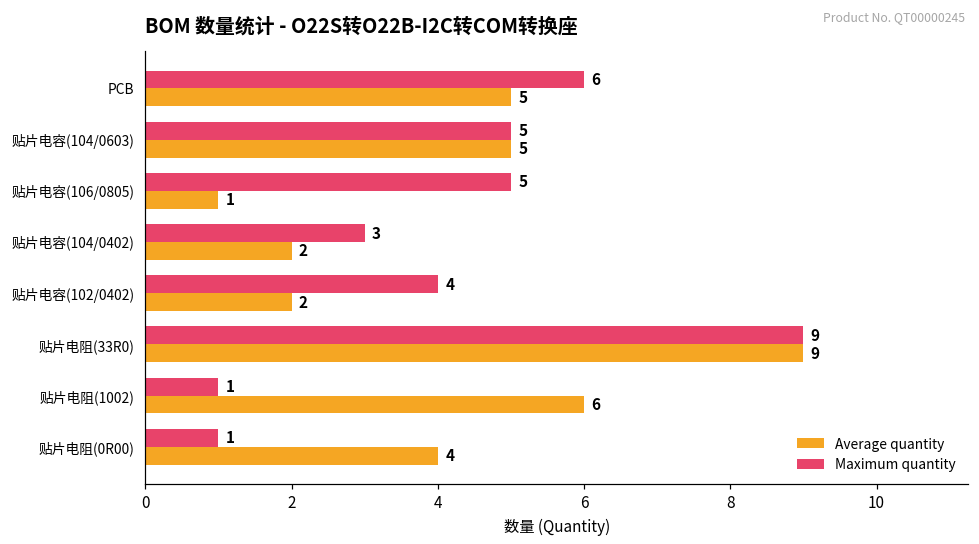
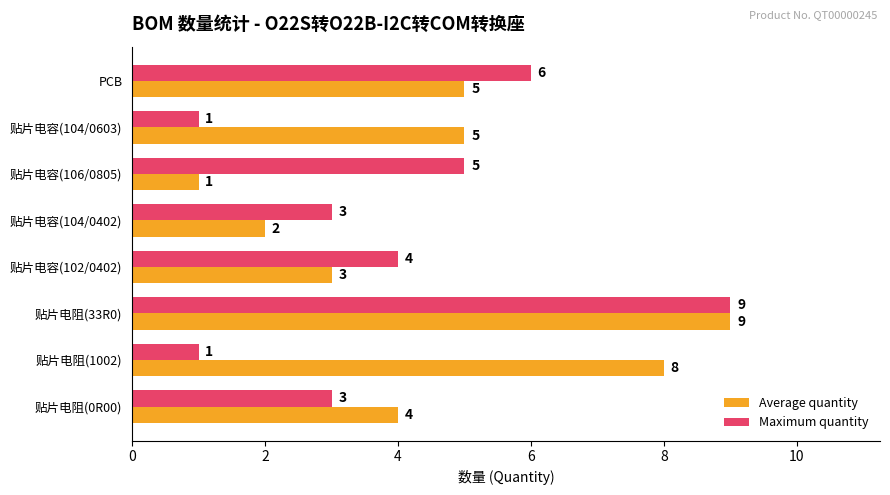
  {
    "Average quantity": {
      "PCB": 5,
      "贴片电容(104/0603)": 5,
      "贴片电容(106/0805)": 1,
      "贴片电容(104/0402)": 2,
-     "贴片电容(102/0402)": 2,
+     "贴片电容(102/0402)": 3,
      "贴片电阻(33R0)": 9,
-     "贴片电阻(1002)": 6,
+     "贴片电阻(1002)": 8,
      "贴片电阻(0R00)": 4
    },
    "Maximum quantity": {
      "PCB": 6,
-     "贴片电容(104/0603)": 5,
+     "贴片电容(104/0603)": 1,
      "贴片电容(106/0805)": 5,
      "贴片电容(104/0402)": 3,
      "贴片电容(102/0402)": 4,
      "贴片电阻(33R0)": 9,
      "贴片电阻(1002)": 1,
-     "贴片电阻(0R00)": 1
+     "贴片电阻(0R00)": 3
    }
  }
